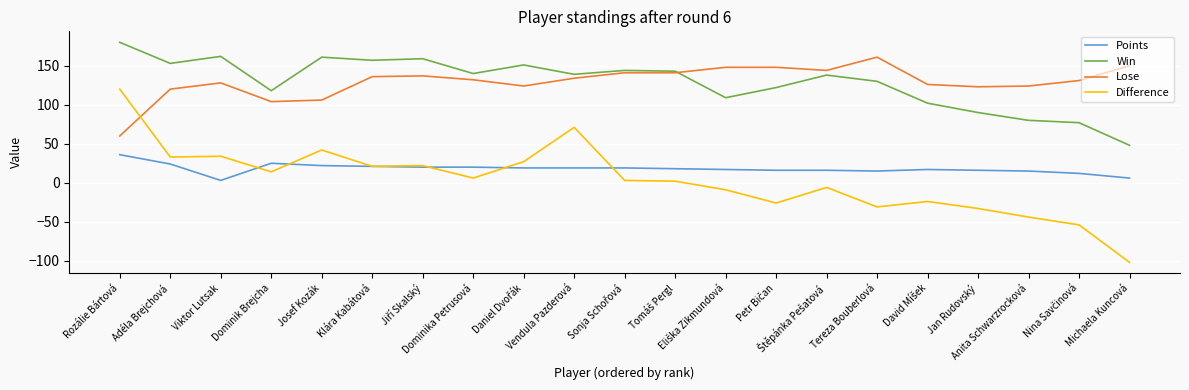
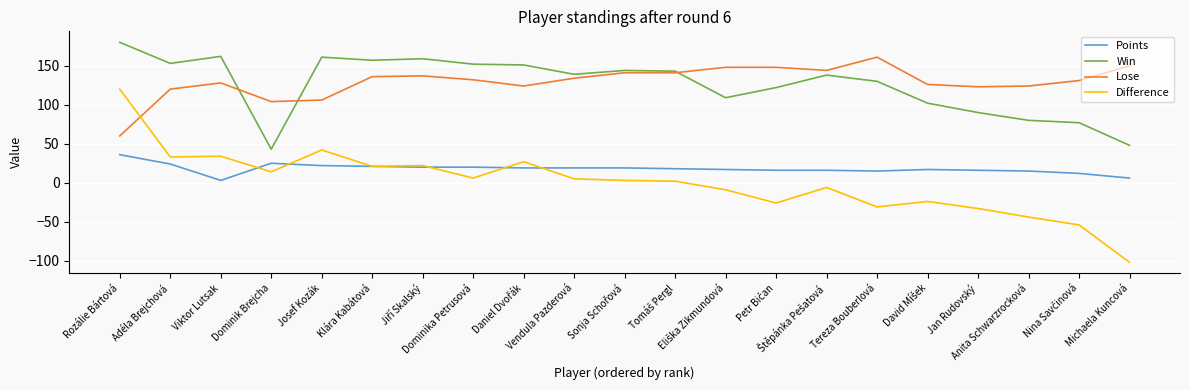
  {
    "Points": {
      "Rozálie Bártová": 40,
      "Adéla Brejchová": 20,
      "Viktor Lutsak": 0,
      "Dominik Brejcha": 30,
      "Josef Kozák": 20,
      "Dominika Petrusová": 20,
      "Daniel Dvořák": 20,
      "Vendula Pazderová": 20,
      "Sonja Schořová": 20,
      "Tomáš Pergl": 20,
      "Eliška Zikmundová": 20,
      "Petr Bičan": 20,
      "Štěpánka Pešatová": 20,
      "Tereza Bouberlová": 20,
      "David Míšek": 20,
      "Jan Rudovský": 20,
      "Anita Schwarzrocková": 20,
      "Nina Savčinová": 10,
      "Michaela Kuncová": 10
    },
    "Win": {
      "Rozálie Bártová": 180,
      "Adéla Brejchová": 150,
      "Viktor Lutsak": 160,
-     "Dominik Brejcha": 120,
+     "Dominik Brejcha": 40,
      "Josef Kozák": 160,
      "Klára Kabátová": 160,
      "Jiří Skalský": 160,
-     "Dominika Petrusová": 140,
+     "Dominika Petrusová": 150,
      "Daniel Dvořák": 150,
      "Vendula Pazderová": 140,
      "Eliška Zikmundová": 110,
      "Petr Bičan": 120,
      "Štěpánka Pešatová": 140,
      "Tereza Bouberlová": 130,
      "David Míšek": 100,
      "Jan Rudovský": 90,
      "Anita Schwarzrocková": 80,
      "Nina Savčinová": 80,
      "Michaela Kuncová": 50
    },
    "Lose": {
      "Rozálie Bártová": 60,
      "Adéla Brejchová": 120,
      "Viktor Lutsak": 130,
      "Dominik Brejcha": 100,
      "Josef Kozák": 110,
      "Klára Kabátová": 140,
      "Jiří Skalský": 140,
      "Dominika Petrusová": 130,
      "Daniel Dvořák": 120,
      "Vendula Pazderová": 130,
      "Eliška Zikmundová": 150,
      "Petr Bičan": 150,
      "Štěpánka Pešatová": 140,
      "Tereza Bouberlová": 160,
      "David Míšek": 130,
      "Jan Rudovský": 120,
      "Anita Schwarzrocková": 120,
      "Nina Savčinová": 130
    },
    "Difference": {
      "Rozálie Bártová": 120,
      "Adéla Brejchová": 30,
      "Viktor Lutsak": 30,
      "Dominik Brejcha": 10,
      "Josef Kozák": 40,
      "Dominika Petrusová": 10,
      "Daniel Dvořák": 30,
-     "Vendula Pazderová": 70,
+     "Vendula Pazderová": 10,
      "Sonja Schořová": 0,
      "Tomáš Pergl": 0,
      "Eliška Zikmundová": -10,
      "Petr Bičan": -30,
      "Štěpánka Pešatová": -10,
      "Tereza Bouberlová": -30,
      "David Míšek": -20,
      "Jan Rudovský": -30,
      "Anita Schwarzrocková": -40,
      "Nina Savčinová": -50,
      "Michaela Kuncová": -100
    }
  }
